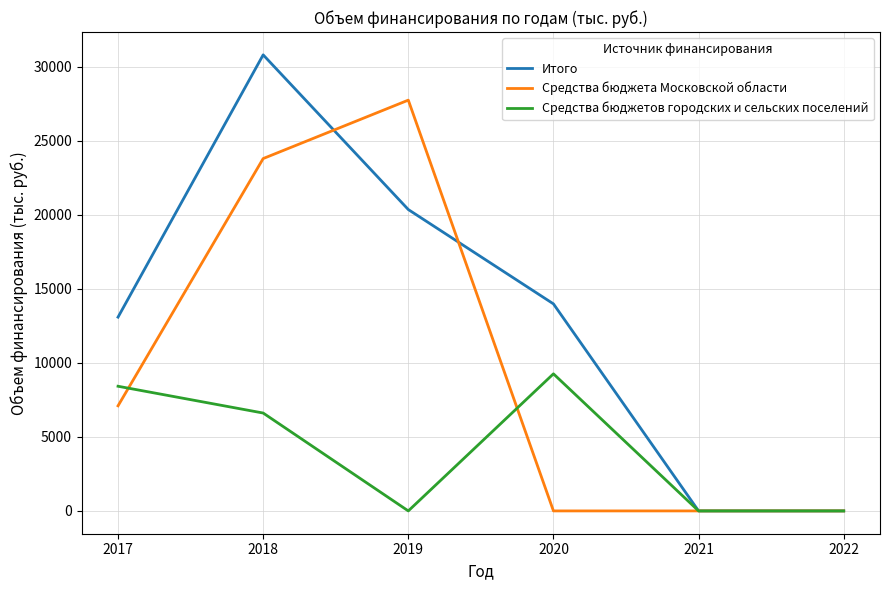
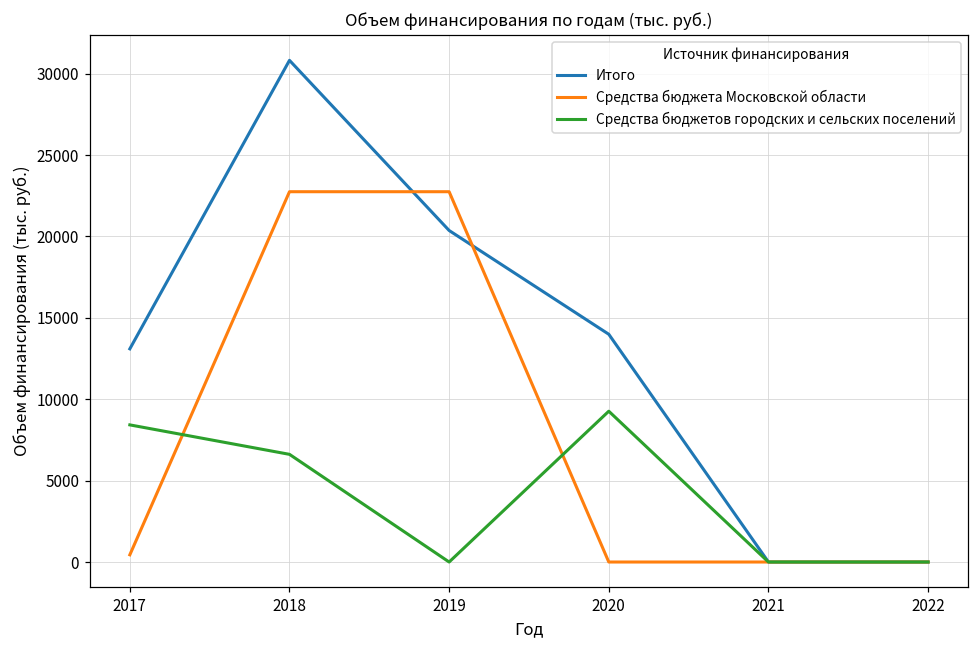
  {
    "Итого": {
      "2017": 13100,
      "2018": 30800,
      "2019": 20400,
      "2020": 14000
    },
    "Средства бюджета Московской области": {
-     "2017": 7100,
-     "2018": 23800,
-     "2019": 27800,
+     "2017": 400,
+     "2018": 22700,
+     "2019": 22700,
      "2020": 0
    },
    "Средства бюджетов городских и сельских поселений": {
      "2017": 8400,
      "2018": 6600,
      "2019": 0,
      "2020": 9300
    }
  }
